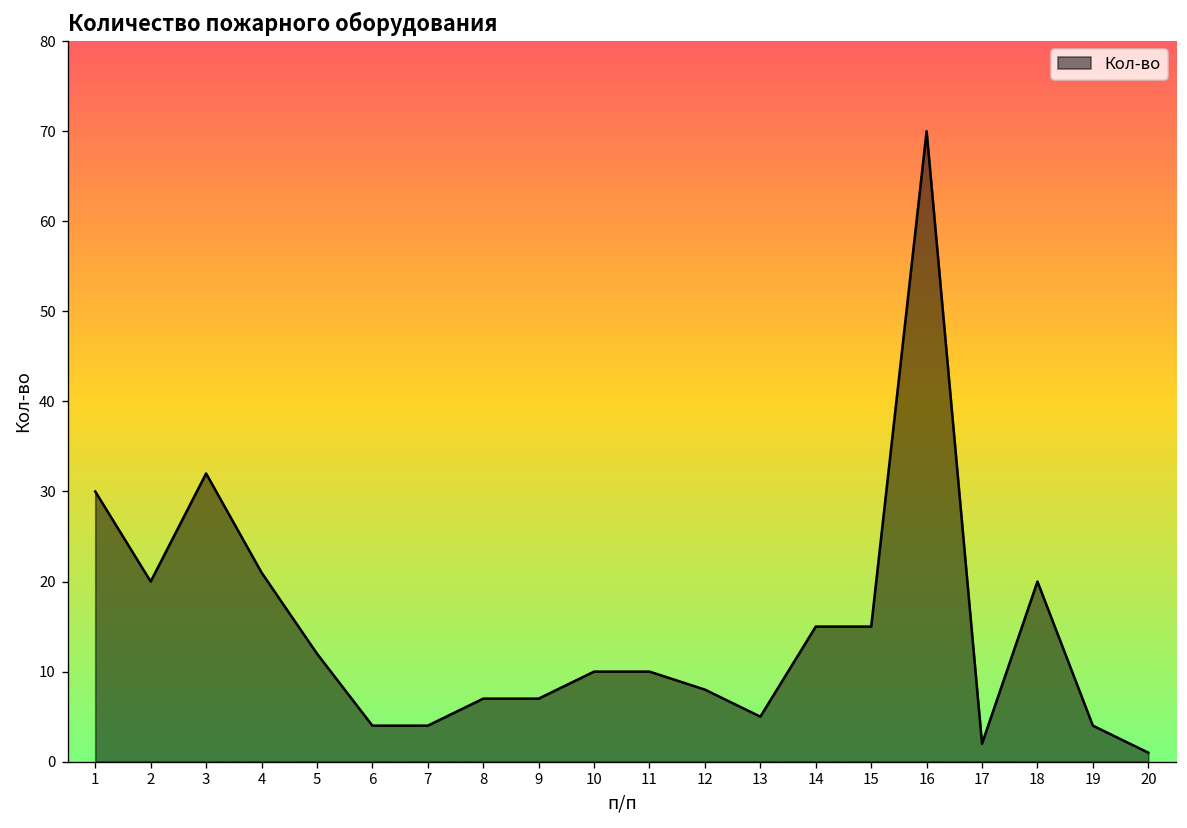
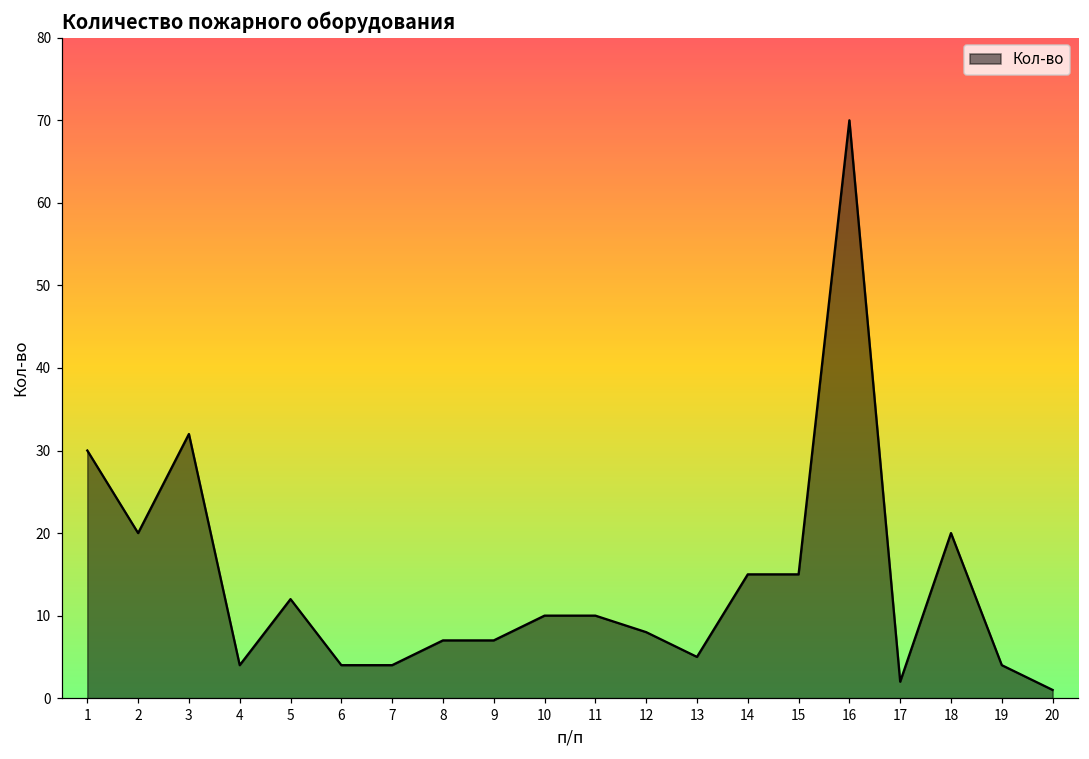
  {
    "1": 30,
    "2": 20,
    "3": 32,
-   "4": 21,
+   "4": 4,
    "5": 12,
    "6": 4,
    "7": 4,
    "8": 7,
    "9": 7,
    "10": 10,
    "11": 10,
    "12": 8,
    "13": 5,
    "14": 15,
    "15": 15,
    "16": 70,
    "17": 2,
    "18": 20,
    "19": 4,
    "20": 1
  }
